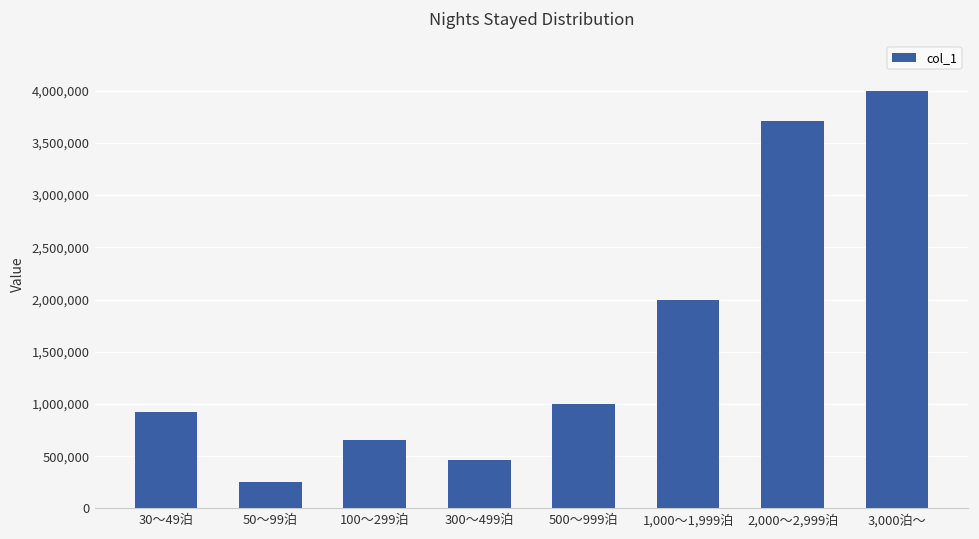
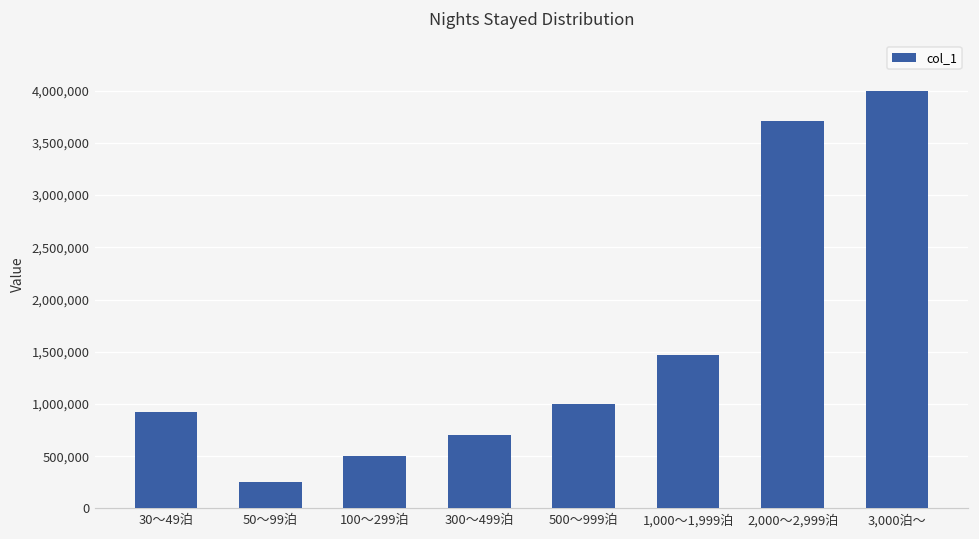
  {
    "30～49泊": "900,000",
    "50～99泊": "300,000",
-   "100～299泊": "700,000",
-   "300～499泊": "500,000",
+   "100～299泊": "500,000",
+   "300～499泊": "700,000",
    "500～999泊": "1,000,000",
-   "1,000～1,999泊": "2,000,000",
+   "1,000～1,999泊": "1,500,000",
    "2,000～2,999泊": "3,700,000",
    "3,000泊～": "4,000,000"
  }
